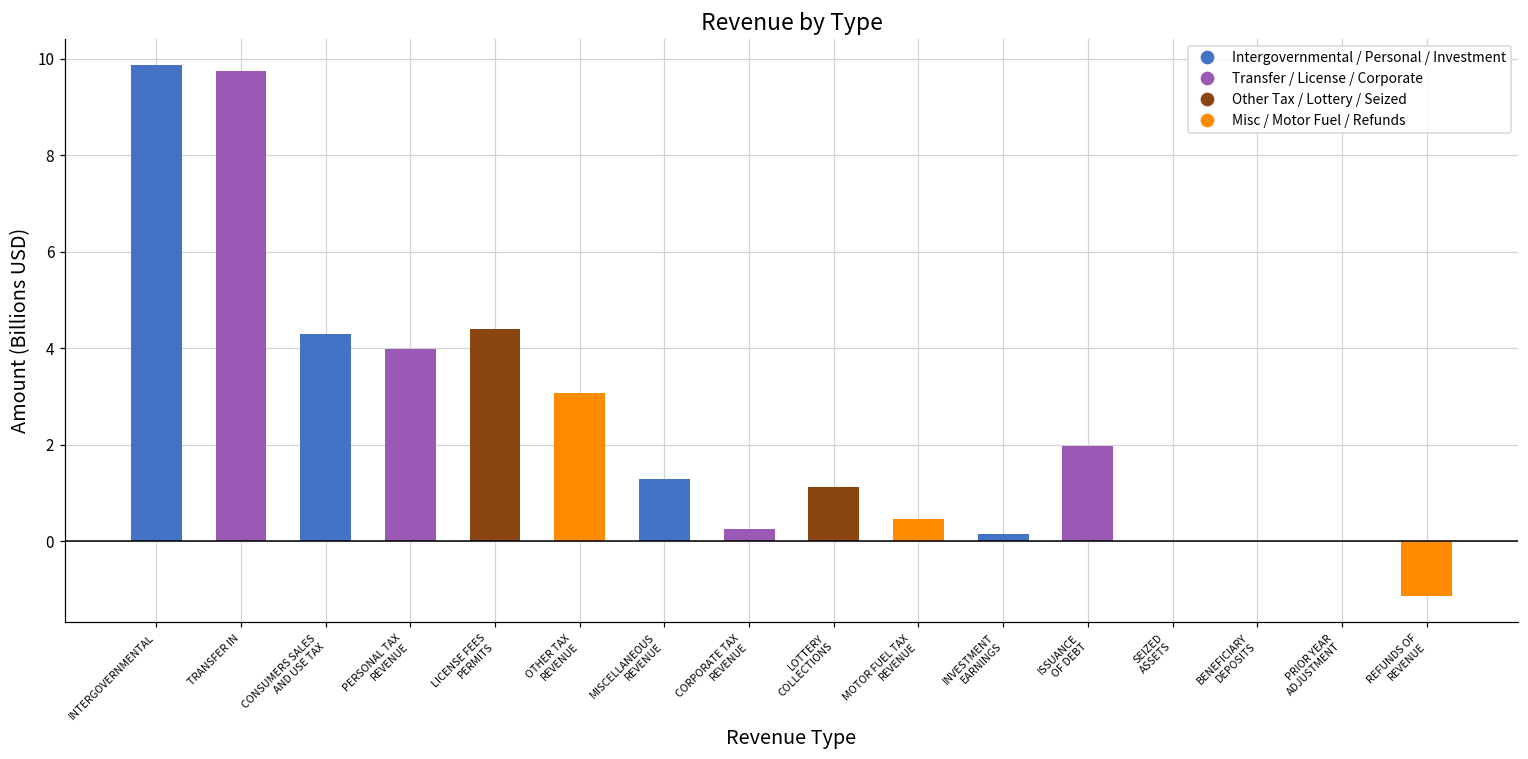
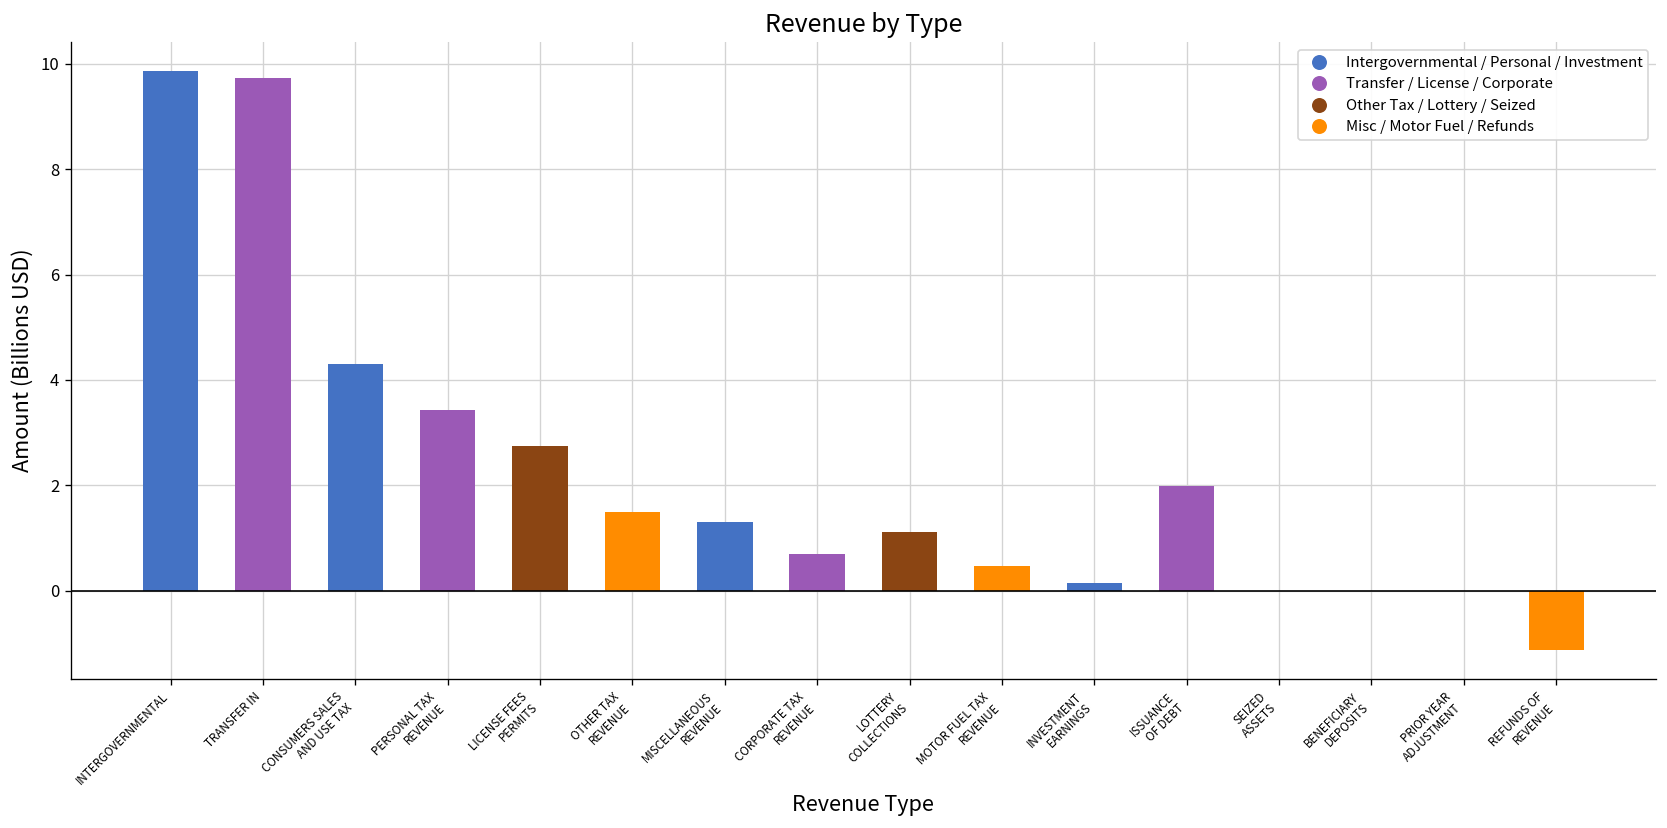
  {
    "INTERGOVERNMENTAL": 9.9,
    "TRANSFER IN": 9.7,
    "CONSUMERS SALES AND USE TAX": 4.3,
-   "PERSONAL TAX REVENUE": 4.0,
-   "LICENSE FEES PERMITS": 4.4,
-   "OTHER TAX REVENUE": 3.1,
+   "PERSONAL TAX REVENUE": 3.4,
+   "LICENSE FEES PERMITS": 2.7,
+   "OTHER TAX REVENUE": 1.5,
    "MISCELLANEOUS REVENUE": 1.3,
-   "CORPORATE TAX REVENUE": 0.3,
+   "CORPORATE TAX REVENUE": 0.7,
    "LOTTERY COLLECTIONS": 1.1,
    "MOTOR FUEL TAX REVENUE": 0.5,
    "INVESTMENT EARNINGS": 0.2,
    "ISSUANCE OF DEBT": 2.0,
    "REFUNDS OF REVENUE": -1.1
  }
